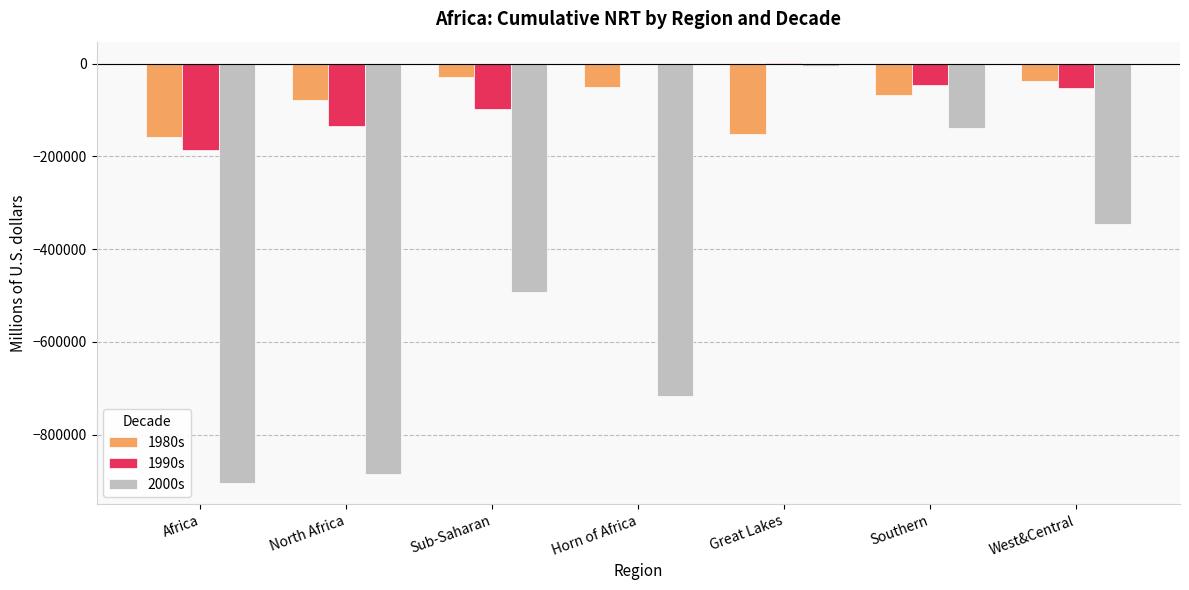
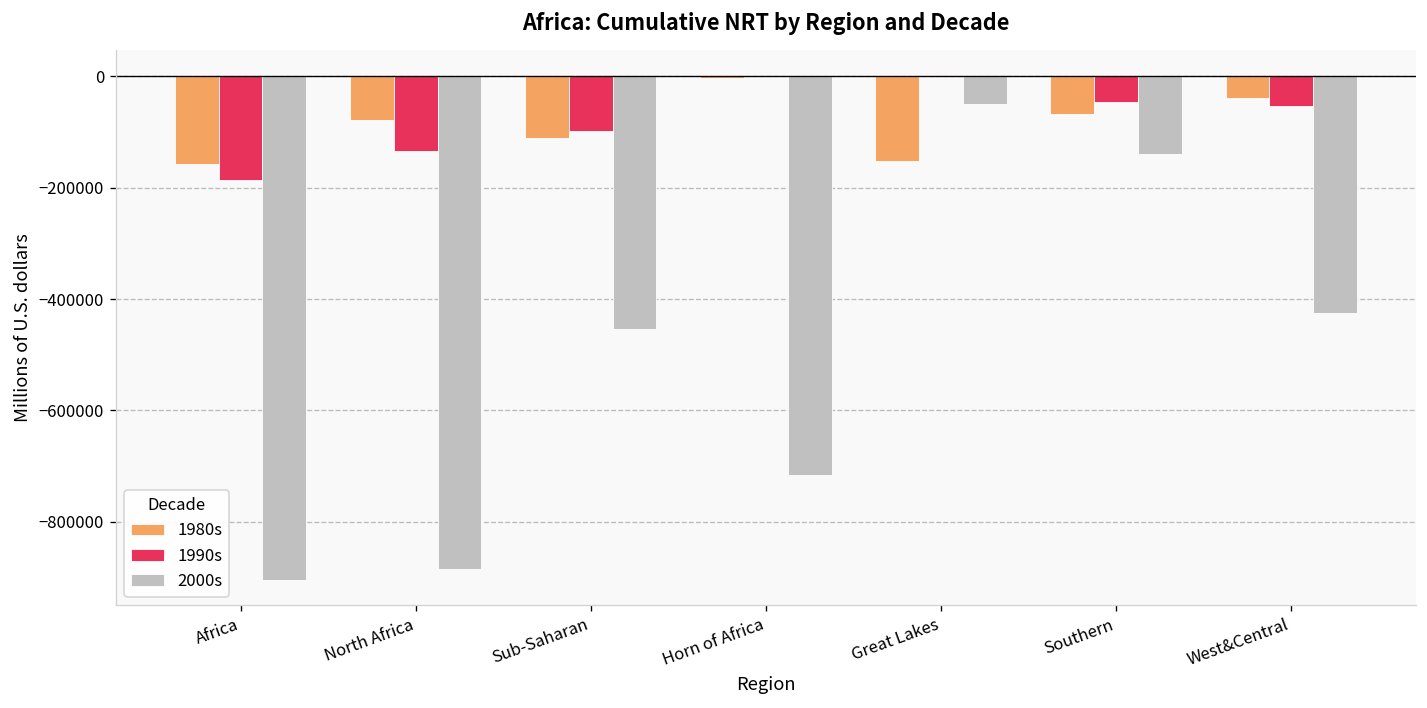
  {
    "1980s": {
      "Africa": -160000,
      "North Africa": -80000,
-     "Sub-Saharan": -30000,
-     "Horn of Africa": -50000,
+     "Sub-Saharan": -110000,
+     "Horn of Africa": 0,
      "Great Lakes": -150000,
      "Southern": -70000,
      "West&Central": -40000
    },
    "1990s": {
      "Africa": -190000,
      "North Africa": -130000,
      "Sub-Saharan": -100000,
      "Southern": -50000,
      "West&Central": -50000
    },
    "2000s": {
      "Africa": -900000,
      "North Africa": -890000,
-     "Sub-Saharan": -490000,
+     "Sub-Saharan": -450000,
      "Horn of Africa": -720000,
-     "Great Lakes": 0,
+     "Great Lakes": -50000,
      "Southern": -140000,
-     "West&Central": -350000
+     "West&Central": -420000
    }
  }
